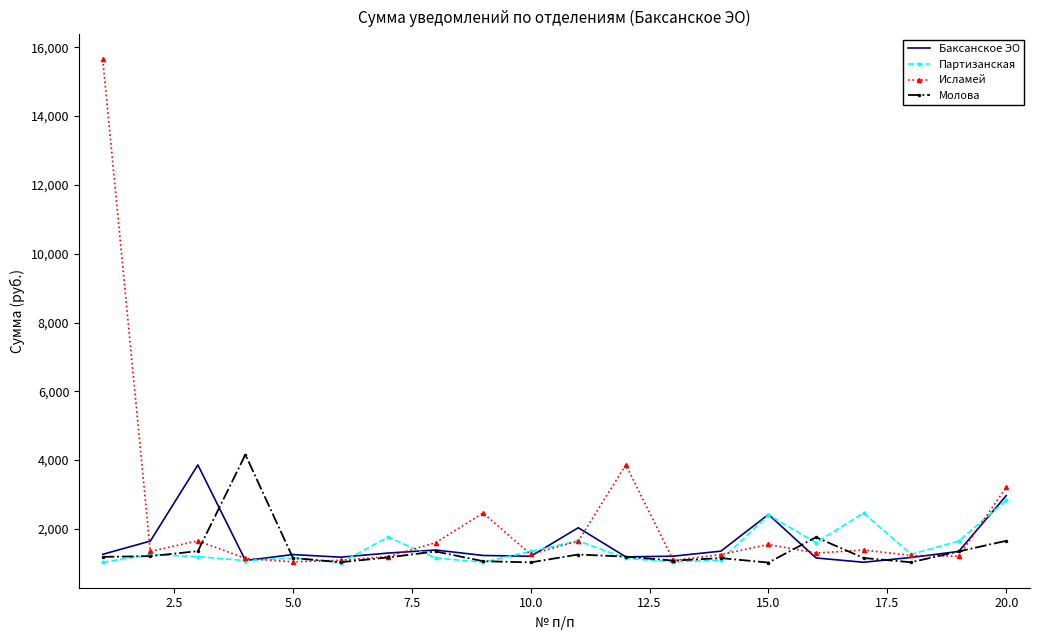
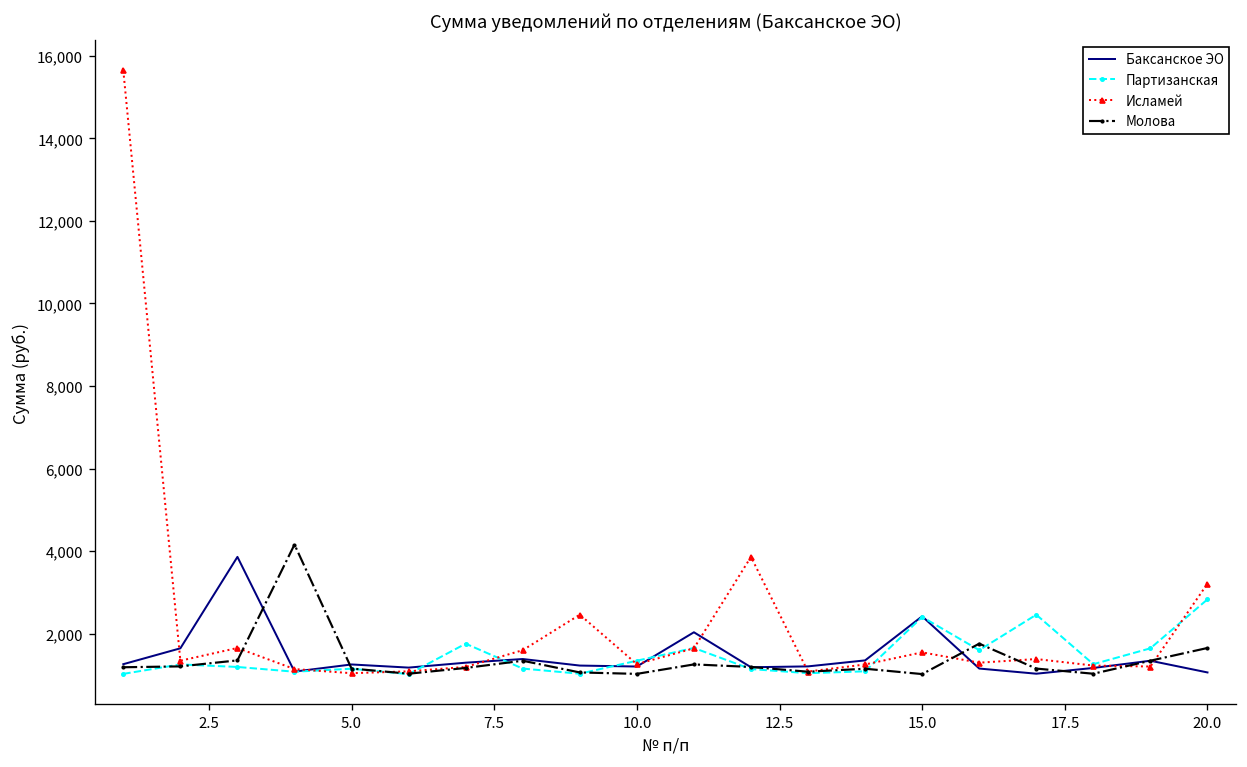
  {
    "Баксанское ЭО": {
      "5.0": "1,300",
-     "20.0": "3,000"
+     "20.0": "1,100"
    },
    "Партизанская": {
      "10.0": "1,300",
      "20.0": "2,800"
    },
    "Исламей": {
      "5.0": "1,000",
      "15.0": "1,500",
      "20.0": "3,200"
    },
    "Молова": {
      "10.0": "1,000",
      "15.0": "1,000",
      "20.0": "1,700"
    }
  }
